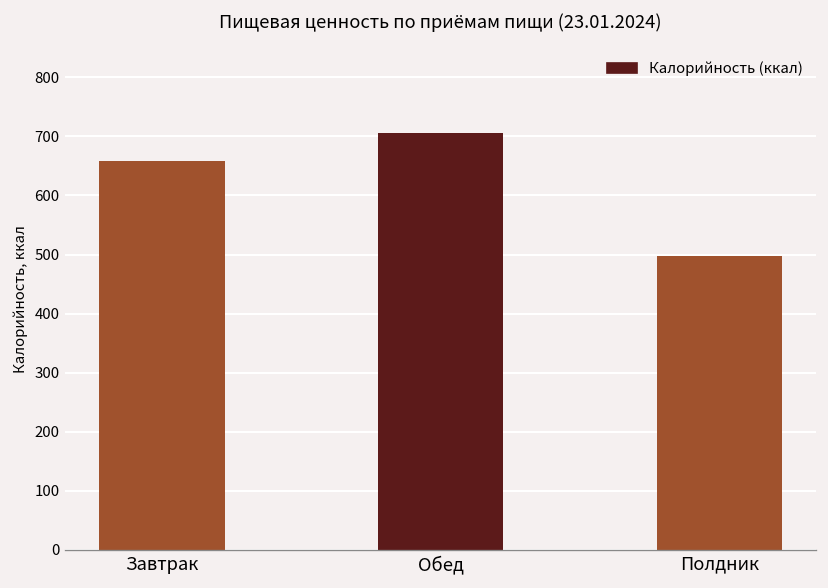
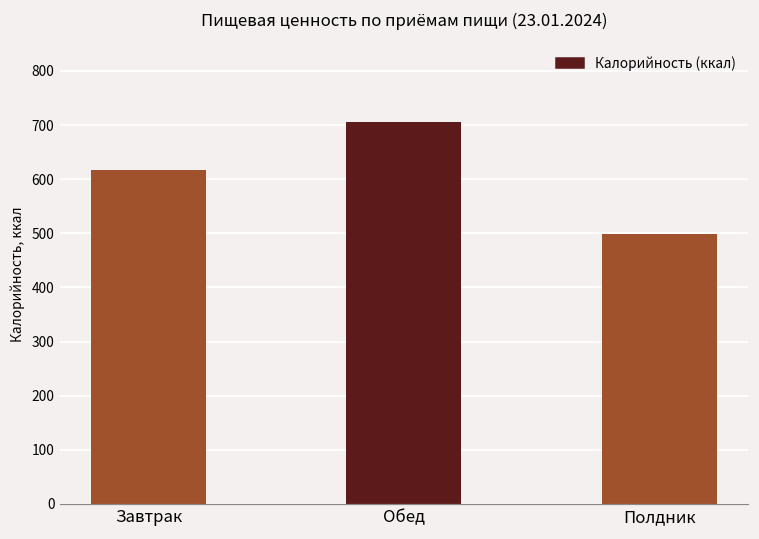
  {
-   "Завтрак": 660,
+   "Завтрак": 620,
    "Обед": 710,
    "Полдник": 500
  }
